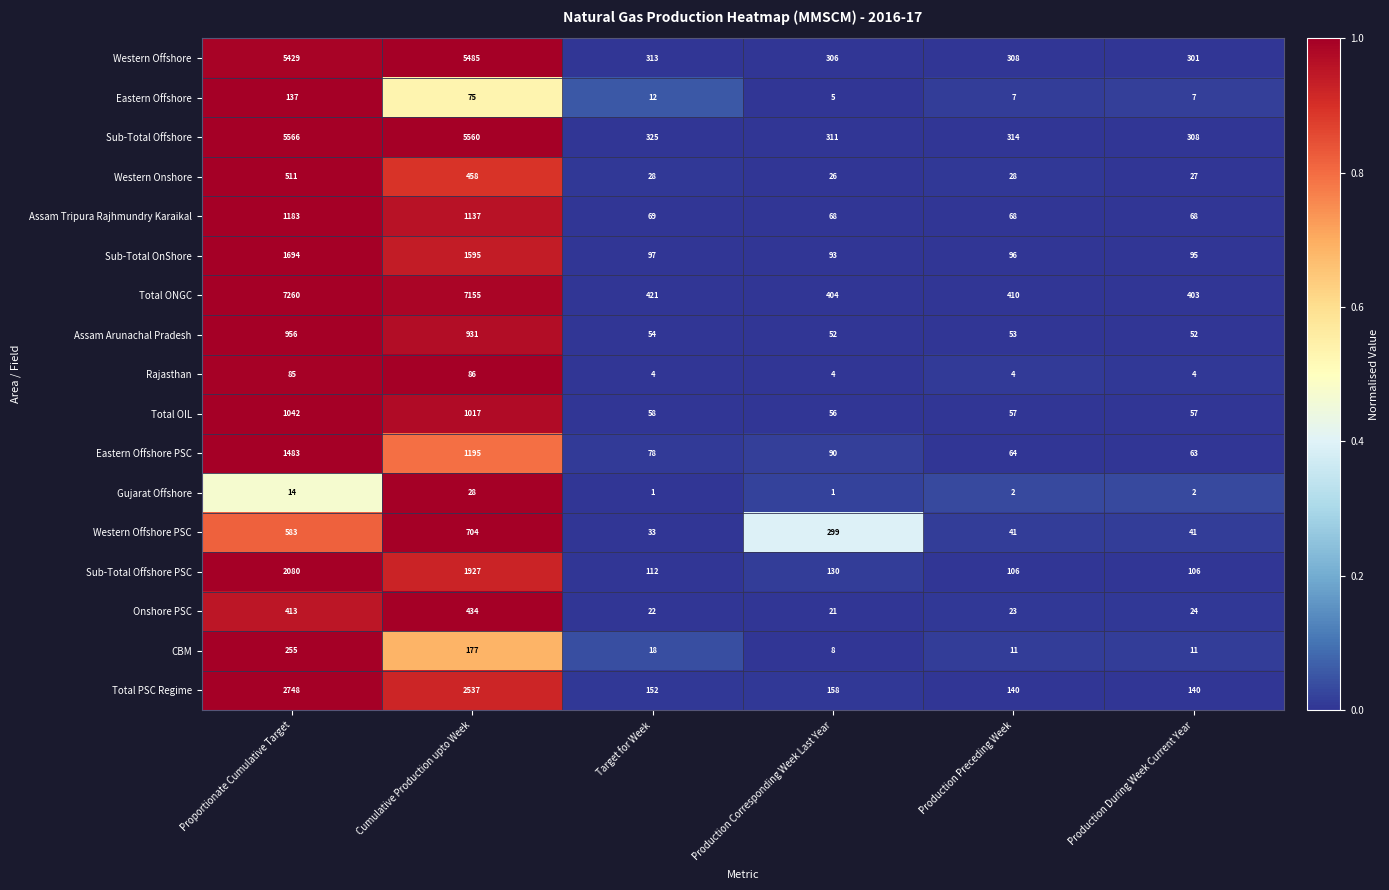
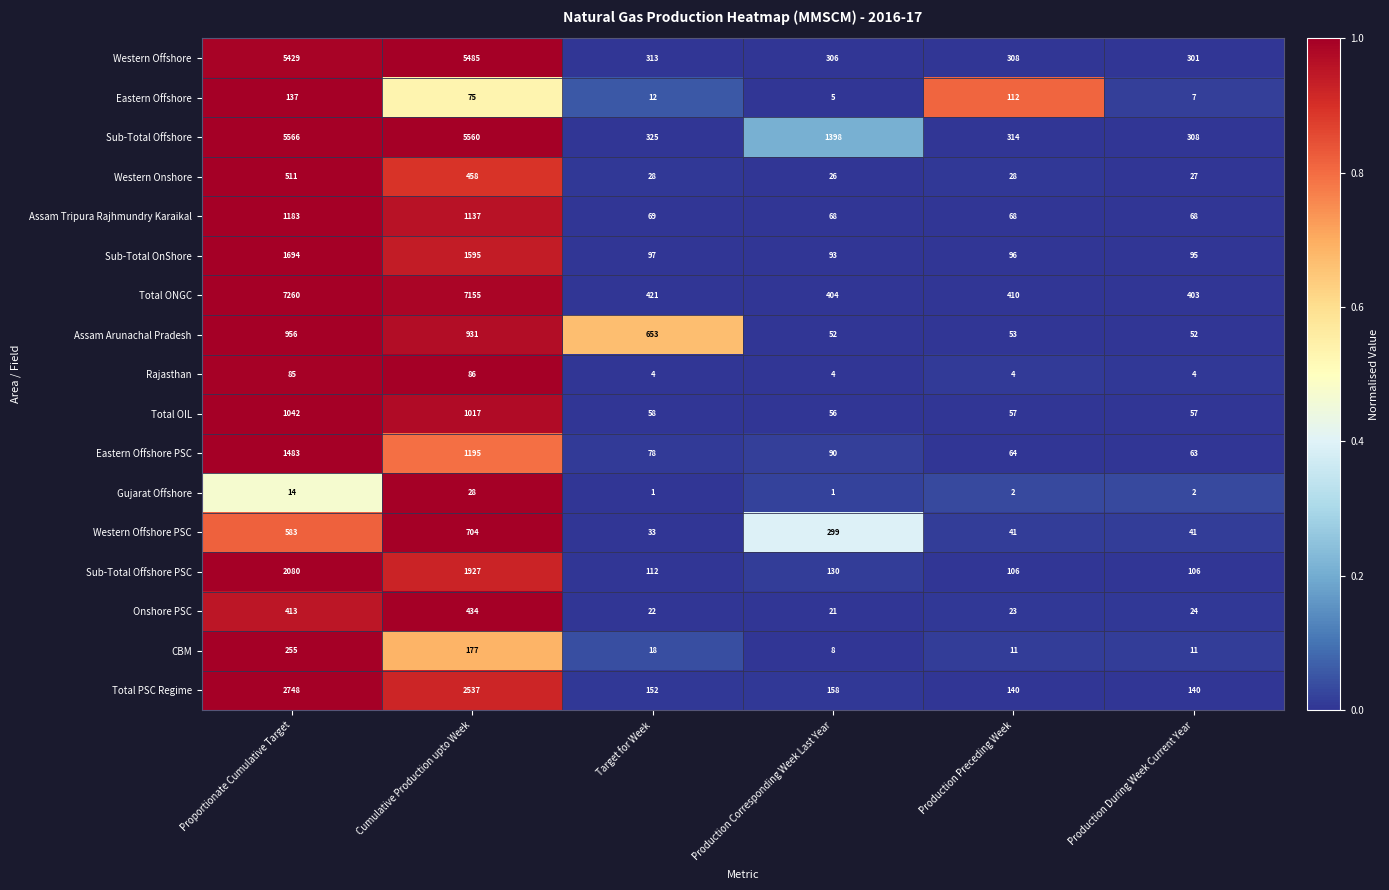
  {
    "Western Offshore": {
      "Proportionate Cumulative Target": 5429,
      "Cumulative Production upto Week": 5485,
      "Target for Week": 313,
      "Production Corresponding Week Last Year": 306,
      "Production Preceding Week": 308,
      "Production During Week Current Year": 301
    },
    "Eastern Offshore": {
      "Proportionate Cumulative Target": 137,
      "Cumulative Production upto Week": 75,
      "Target for Week": 12,
      "Production Corresponding Week Last Year": 5,
-     "Production Preceding Week": 7,
+     "Production Preceding Week": 112,
      "Production During Week Current Year": 7
    },
    "Sub-Total Offshore": {
      "Proportionate Cumulative Target": 5566,
      "Cumulative Production upto Week": 5560,
      "Target for Week": 325,
-     "Production Corresponding Week Last Year": 311,
+     "Production Corresponding Week Last Year": 1398,
      "Production Preceding Week": 314,
      "Production During Week Current Year": 308
    },
    "Western Onshore": {
      "Proportionate Cumulative Target": 511,
      "Cumulative Production upto Week": 458,
      "Target for Week": 28,
      "Production Corresponding Week Last Year": 26,
      "Production Preceding Week": 28,
      "Production During Week Current Year": 27
    },
    "Assam Tripura Rajhmundry Karaikal": {
      "Proportionate Cumulative Target": 1183,
      "Cumulative Production upto Week": 1137,
      "Target for Week": 69,
      "Production Corresponding Week Last Year": 68,
      "Production Preceding Week": 68,
      "Production During Week Current Year": 68
    },
    "Sub-Total OnShore": {
      "Proportionate Cumulative Target": 1694,
      "Cumulative Production upto Week": 1595,
      "Target for Week": 97,
      "Production Corresponding Week Last Year": 93,
      "Production Preceding Week": 96,
      "Production During Week Current Year": 95
    },
    "Total ONGC": {
      "Proportionate Cumulative Target": 7260,
      "Cumulative Production upto Week": 7155,
      "Target for Week": 421,
      "Production Corresponding Week Last Year": 404,
      "Production Preceding Week": 410,
      "Production During Week Current Year": 403
    },
    "Assam Arunachal Pradesh": {
      "Proportionate Cumulative Target": 956,
      "Cumulative Production upto Week": 931,
-     "Target for Week": 54,
+     "Target for Week": 653,
      "Production Corresponding Week Last Year": 52,
      "Production Preceding Week": 53,
      "Production During Week Current Year": 52
    },
    "Rajasthan": {
      "Proportionate Cumulative Target": 85,
      "Cumulative Production upto Week": 86,
      "Target for Week": 4,
      "Production Corresponding Week Last Year": 4,
      "Production Preceding Week": 4,
      "Production During Week Current Year": 4
    },
    "Total OIL": {
      "Proportionate Cumulative Target": 1042,
      "Cumulative Production upto Week": 1017,
      "Target for Week": 58,
      "Production Corresponding Week Last Year": 56,
      "Production Preceding Week": 57,
      "Production During Week Current Year": 57
    },
    "Eastern Offshore PSC": {
      "Proportionate Cumulative Target": 1483,
      "Cumulative Production upto Week": 1195,
      "Target for Week": 78,
      "Production Corresponding Week Last Year": 90,
      "Production Preceding Week": 64,
      "Production During Week Current Year": 63
    },
    "Gujarat Offshore": {
      "Proportionate Cumulative Target": 14,
      "Cumulative Production upto Week": 28,
      "Target for Week": 1,
      "Production Corresponding Week Last Year": 1,
      "Production Preceding Week": 2,
      "Production During Week Current Year": 2
    },
    "Western Offshore PSC": {
      "Proportionate Cumulative Target": 583,
      "Cumulative Production upto Week": 704,
      "Target for Week": 33,
      "Production Corresponding Week Last Year": 299,
      "Production Preceding Week": 41,
      "Production During Week Current Year": 41
    },
    "Sub-Total Offshore PSC": {
      "Proportionate Cumulative Target": 2080,
      "Cumulative Production upto Week": 1927,
      "Target for Week": 112,
      "Production Corresponding Week Last Year": 130,
      "Production Preceding Week": 106,
      "Production During Week Current Year": 106
    },
    "Onshore PSC": {
      "Proportionate Cumulative Target": 413,
      "Cumulative Production upto Week": 434,
      "Target for Week": 22,
      "Production Corresponding Week Last Year": 21,
      "Production Preceding Week": 23,
      "Production During Week Current Year": 24
    },
    "CBM": {
      "Proportionate Cumulative Target": 255,
      "Cumulative Production upto Week": 177,
      "Target for Week": 18,
      "Production Corresponding Week Last Year": 8,
      "Production Preceding Week": 11,
      "Production During Week Current Year": 11
    },
    "Total PSC Regime": {
      "Proportionate Cumulative Target": 2748,
      "Cumulative Production upto Week": 2537,
      "Target for Week": 152,
      "Production Corresponding Week Last Year": 158,
      "Production Preceding Week": 140,
      "Production During Week Current Year": 140
    }
  }
